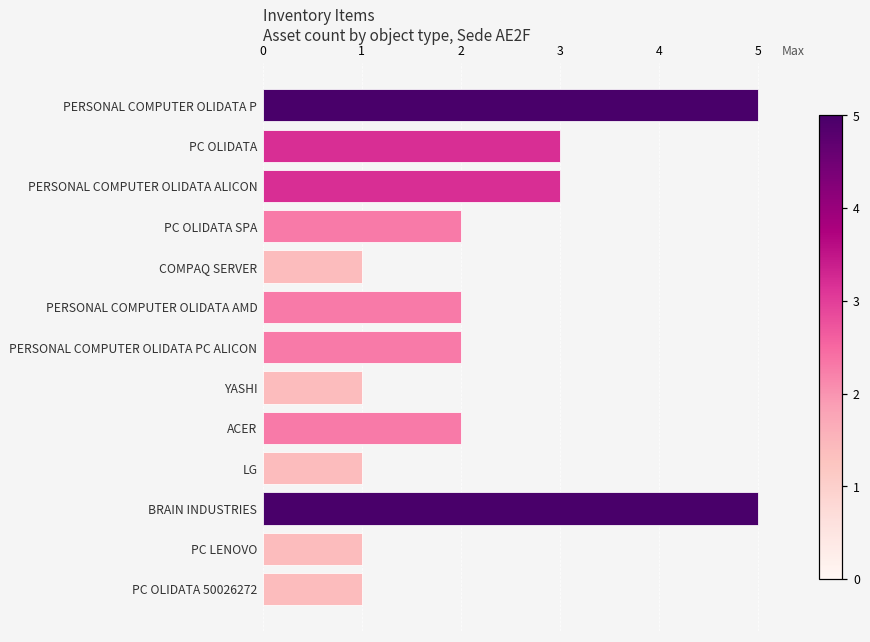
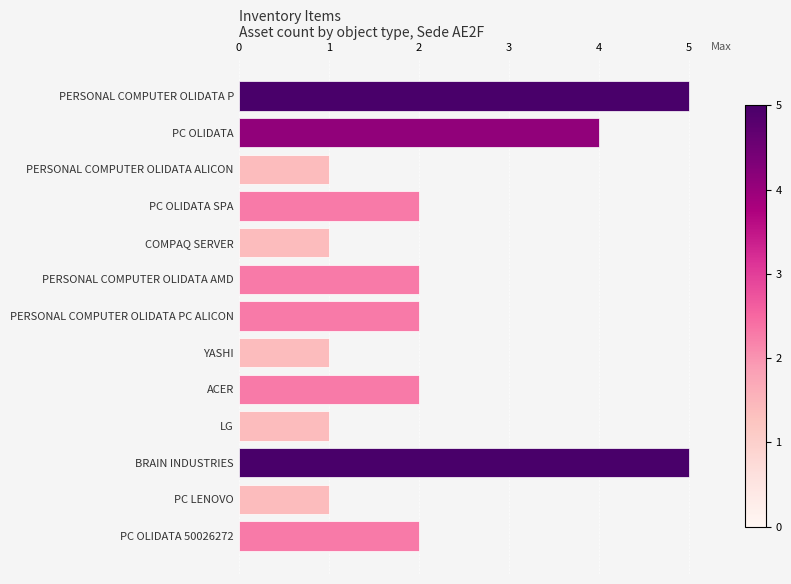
  {
    "PERSONAL COMPUTER OLIDATA P": 5,
-   "PC OLIDATA": 3,
-   "PERSONAL COMPUTER OLIDATA ALICON": 3,
+   "PC OLIDATA": 4,
+   "PERSONAL COMPUTER OLIDATA ALICON": 1,
    "PC OLIDATA SPA": 2,
    "COMPAQ SERVER": 1,
    "PERSONAL COMPUTER OLIDATA AMD": 2,
    "PERSONAL COMPUTER OLIDATA PC ALICON": 2,
    "YASHI": 1,
    "ACER": 2,
    "LG": 1,
    "BRAIN INDUSTRIES": 5,
    "PC LENOVO": 1,
-   "PC OLIDATA 50026272": 1
+   "PC OLIDATA 50026272": 2
  }
